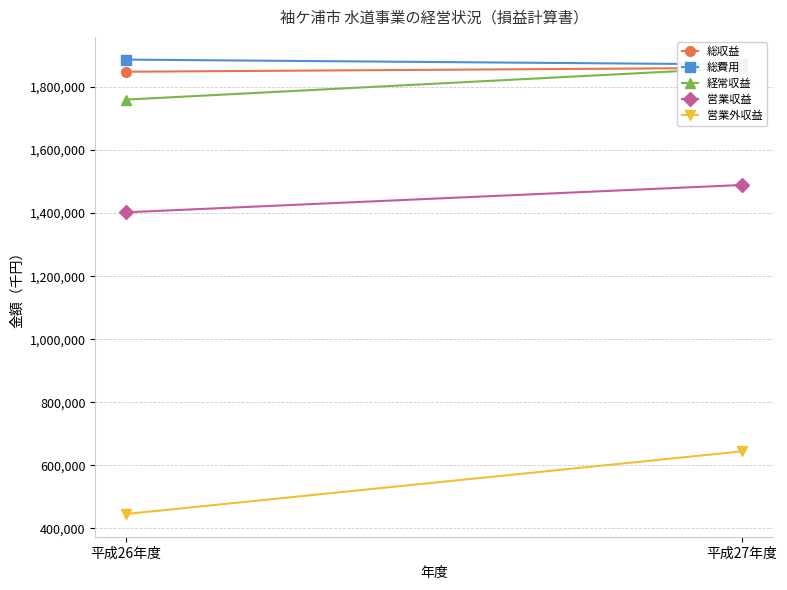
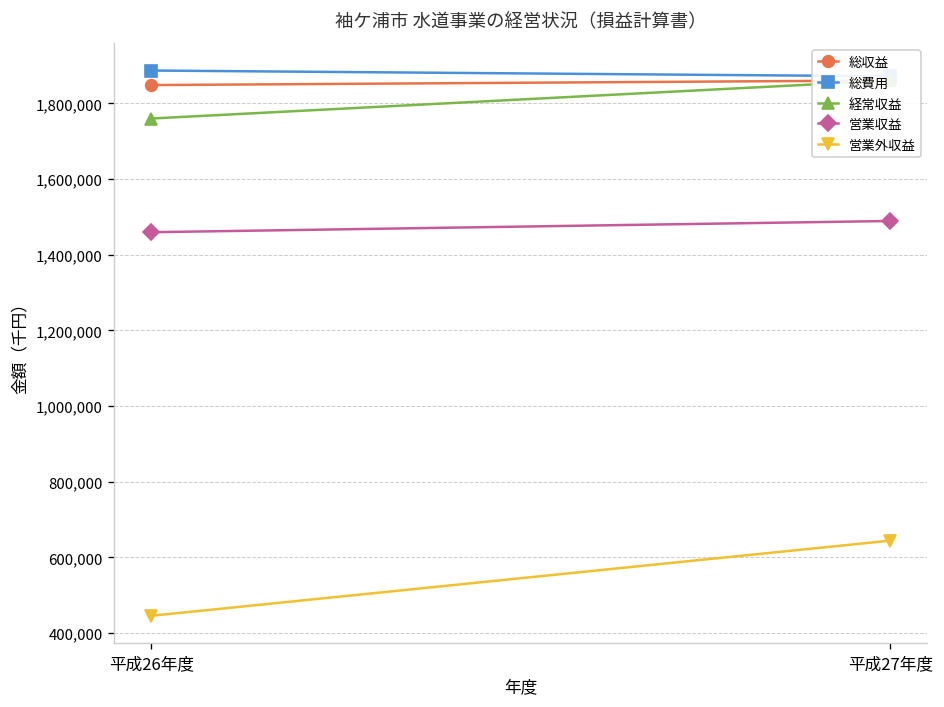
  {
    "総収益": {
      "平成26年度": "1,850,000"
    },
    "総費用": {
      "平成26年度": "1,890,000"
    },
    "経常収益": {
      "平成26年度": "1,760,000"
    },
    "営業収益": {
-     "平成26年度": "1,400,000",
+     "平成26年度": "1,460,000",
      "平成27年度": "1,490,000"
    },
    "営業外収益": {
      "平成26年度": "450,000",
      "平成27年度": "640,000"
    }
  }
